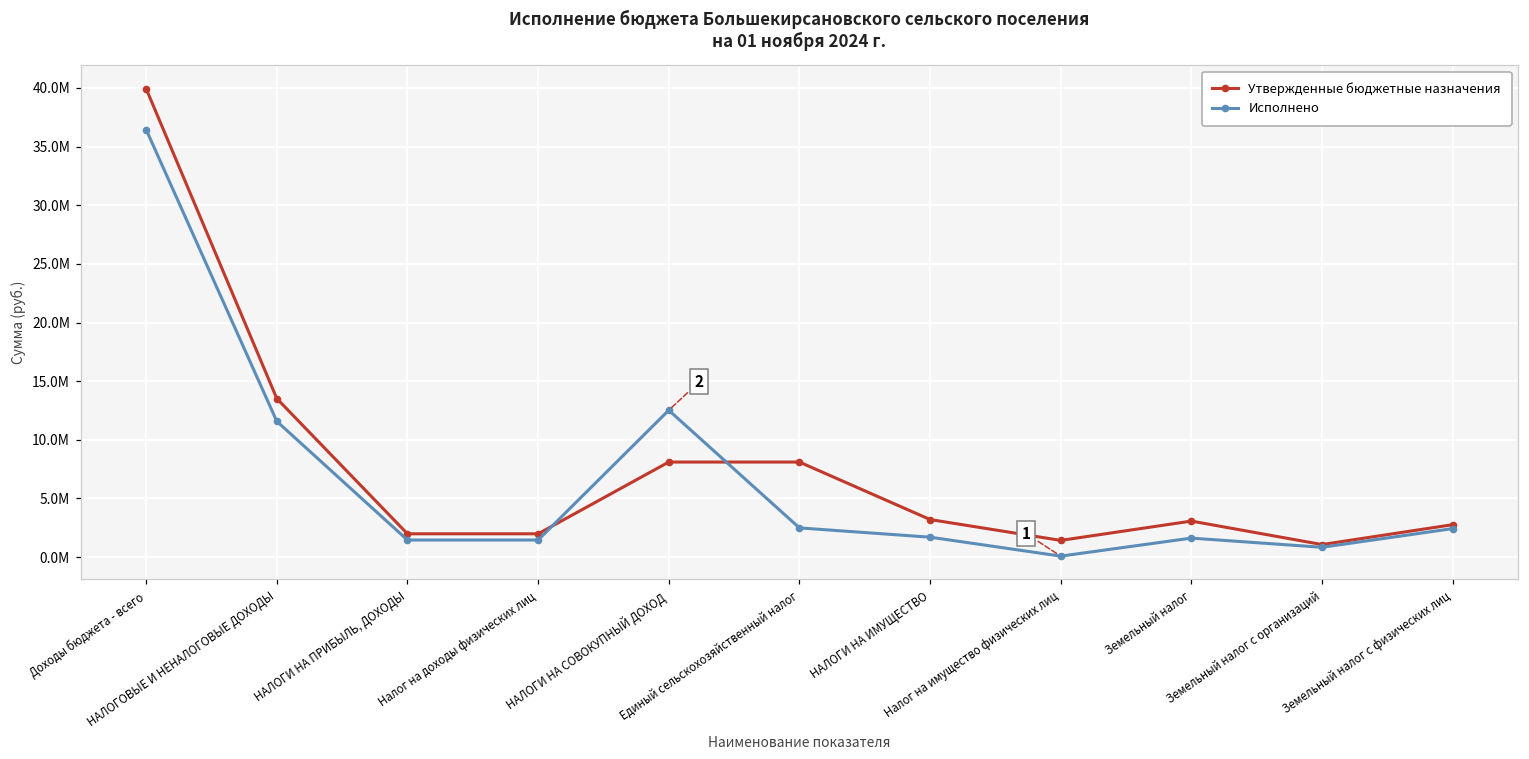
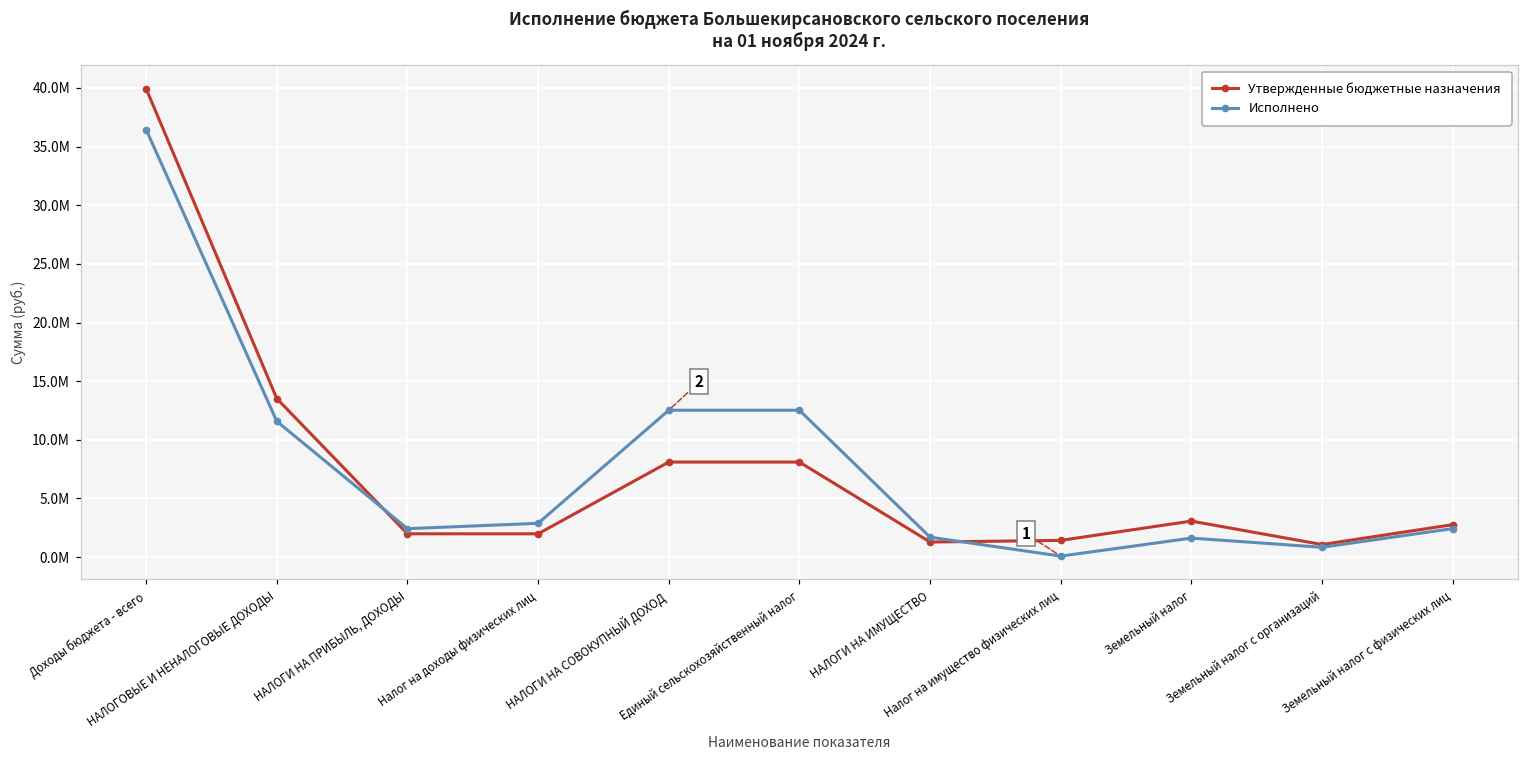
  {
    "Утвержденные бюджетные назначения": {
      "Доходы бюджета - всего": 39900000,
      "НАЛОГОВЫЕ И НЕНАЛОГОВЫЕ ДОХОДЫ": 13500000,
      "НАЛОГИ НА ПРИБЫЛЬ, ДОХОДЫ": 2000000,
      "Налог на доходы физических лиц": 2000000,
      "НАЛОГИ НА СОВОКУПНЫЙ ДОХОД": 8100000,
      "Единый сельскохозяйственный налог": 8100000,
-     "НАЛОГИ НА ИМУЩЕСТВО": 3200000,
+     "НАЛОГИ НА ИМУЩЕСТВО": 1300000,
      "Земельный налог": 3100000,
      "Земельный налог с физических лиц": 2800000
    },
    "Исполнено": {
      "Доходы бюджета - всего": 36500000,
      "НАЛОГОВЫЕ И НЕНАЛОГОВЫЕ ДОХОДЫ": 11600000,
-     "НАЛОГИ НА ПРИБЫЛЬ, ДОХОДЫ": 1500000,
-     "Налог на доходы физических лиц": 1500000,
-     "Единый сельскохозяйственный налог": 2500000,
+     "НАЛОГИ НА ПРИБЫЛЬ, ДОХОДЫ": 2400000,
+     "Налог на доходы физических лиц": 2900000,
+     "Единый сельскохозяйственный налог": 12500000,
      "НАЛОГИ НА ИМУЩЕСТВО": 1700000,
      "Земельный налог": 1600000,
      "Земельный налог с физических лиц": 2400000
    }
  }
